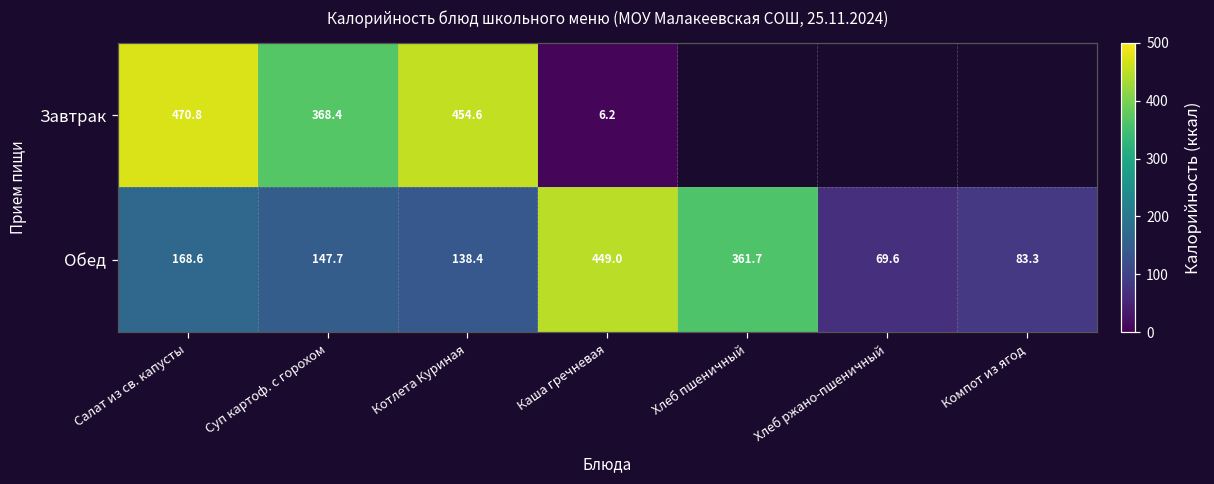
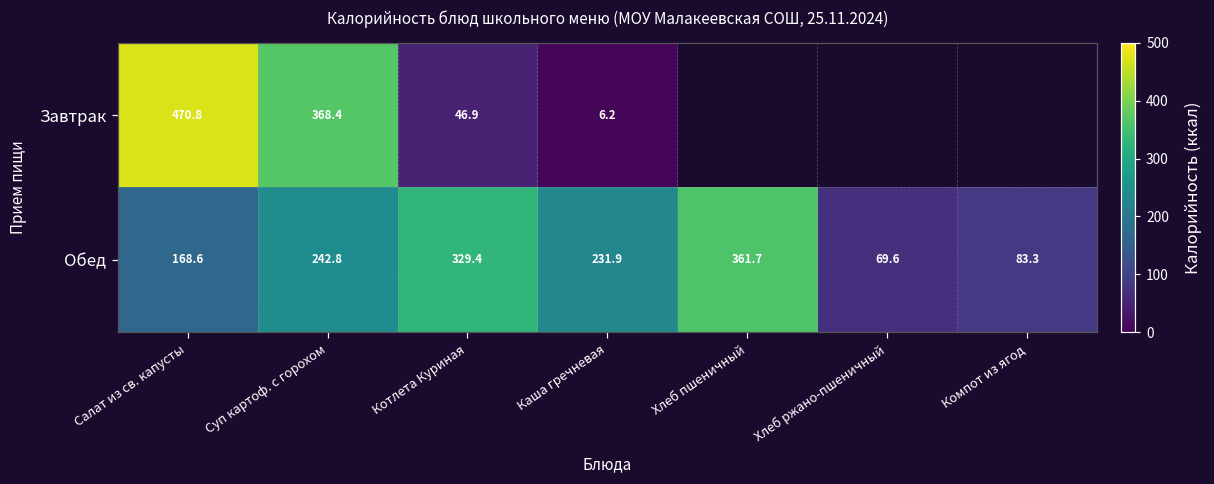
  {
    "Завтрак": {
      "Салат из св. капусты": 470.8,
      "Суп картоф. с горохом": 368.4,
-     "Котлета Куриная": 454.6,
+     "Котлета Куриная": 46.9,
      "Каша гречневая": 6.2
    },
    "Обед": {
      "Салат из св. капусты": 168.6,
-     "Суп картоф. с горохом": 147.7,
-     "Котлета Куриная": 138.4,
-     "Каша гречневая": 449.0,
+     "Суп картоф. с горохом": 242.8,
+     "Котлета Куриная": 329.4,
+     "Каша гречневая": 231.9,
      "Хлеб пшеничный": 361.7,
      "Хлеб ржано-пшеничный": 69.6,
      "Компот из ягод": 83.3
    }
  }
